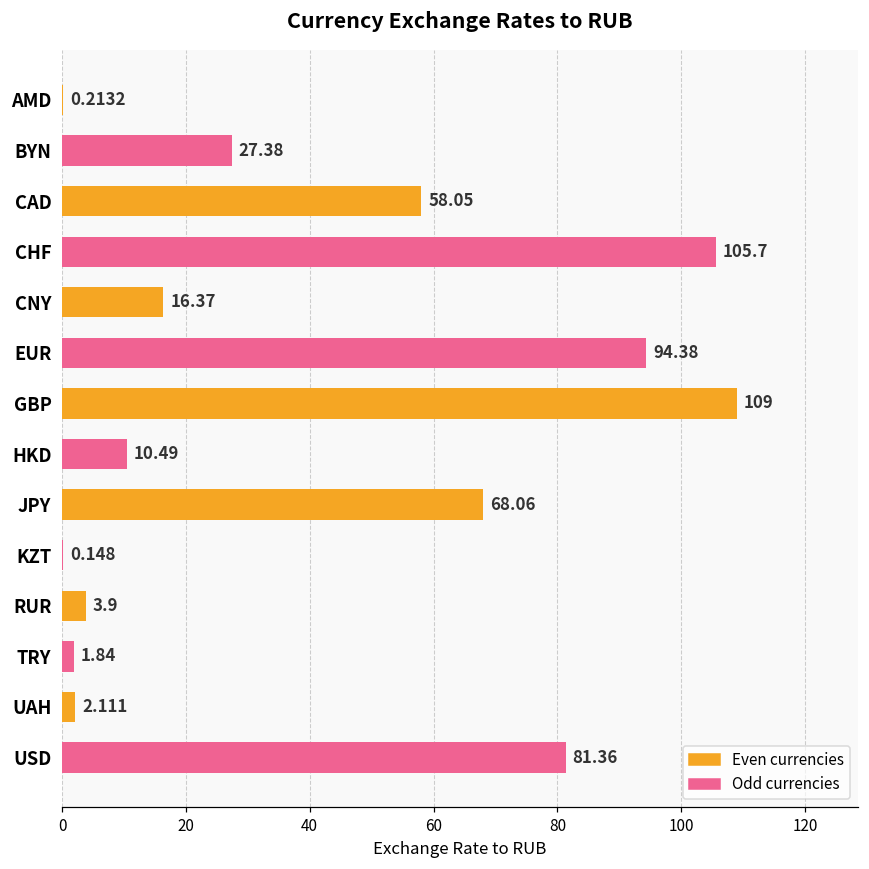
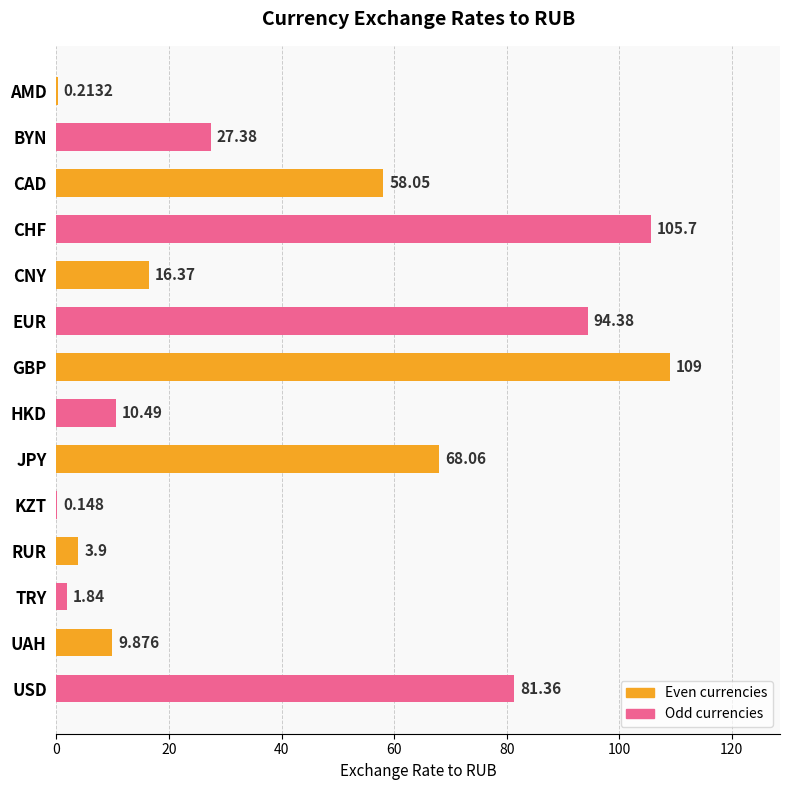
  {
    "AMD": 0.2132,
    "BYN": 27.38,
    "CAD": 58.05,
    "CHF": 105.7,
    "CNY": 16.37,
    "EUR": 94.38,
    "GBP": 109,
    "HKD": 10.49,
    "JPY": 68.06,
    "KZT": 0.148,
    "RUR": 3.9,
    "TRY": 1.84,
-   "UAH": 2.111,
+   "UAH": 9.876,
    "USD": 81.36
  }
